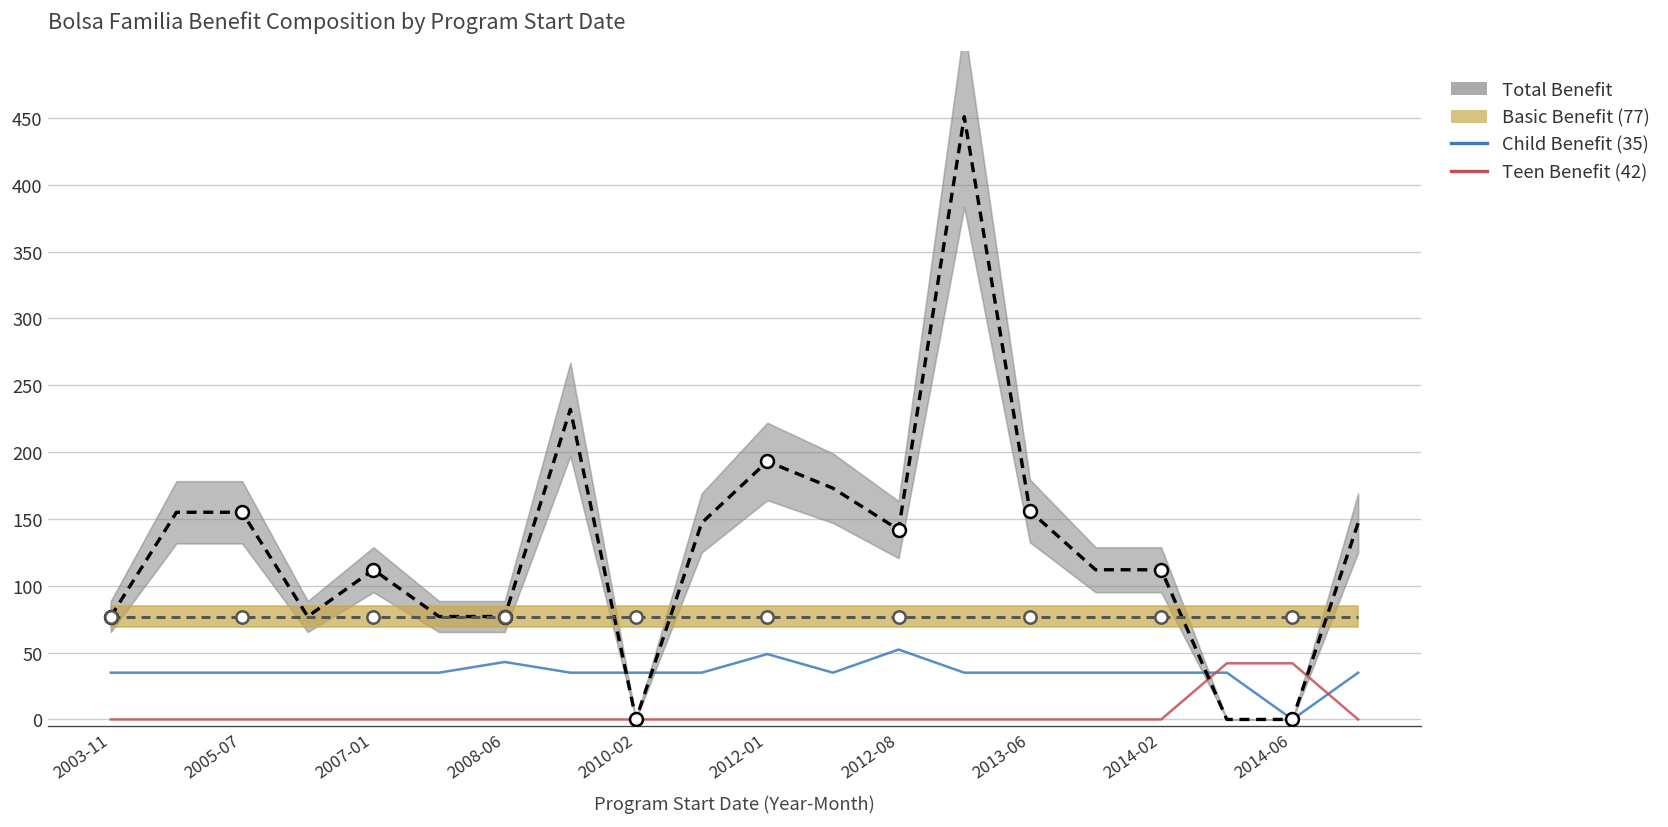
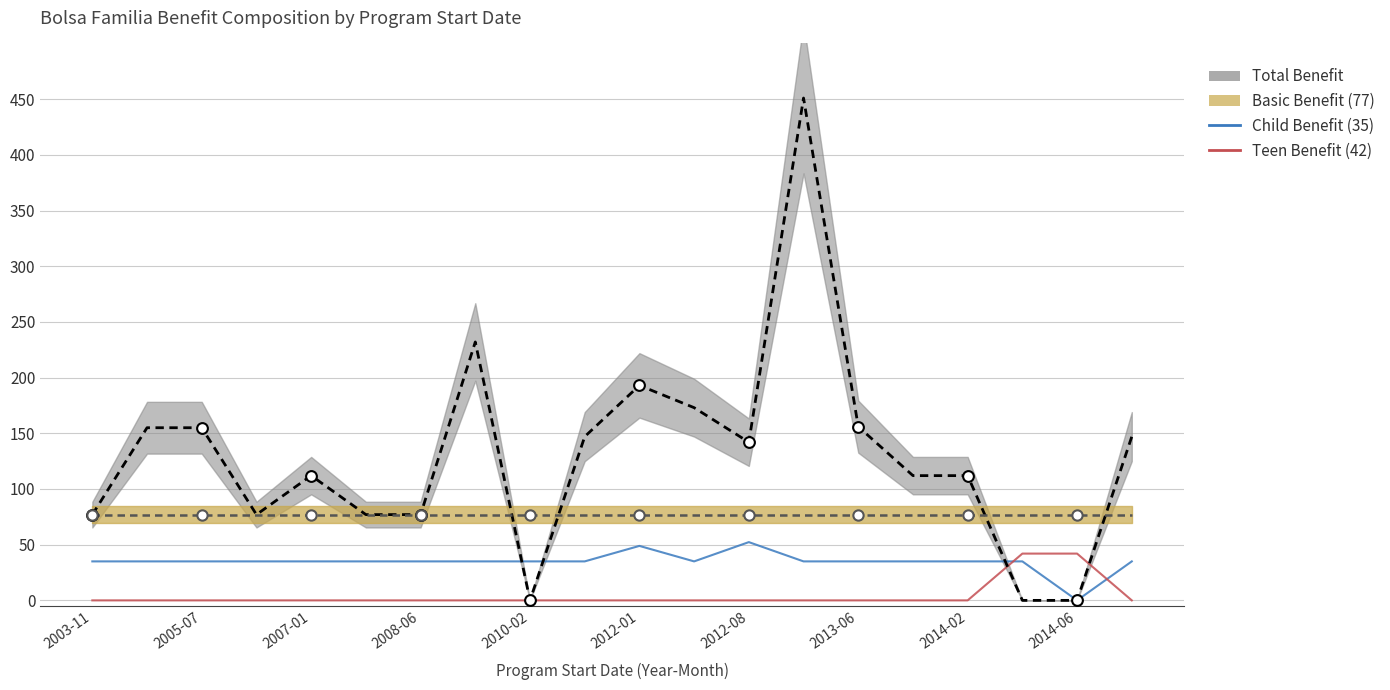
  {
    "Child Benefit (35)": {
      "2003-11": 35,
      "2005-07": 35,
      "2007-01": 35,
-     "2008-06": 43,
+     "2008-06": 35,
      "2010-02": 35,
      "2012-01": 49,
      "2012-08": 52,
      "2013-06": 35,
      "2014-02": 35
    },
    "Teen Benefit (42)": {
      "2003-11": 0,
      "2005-07": 0,
      "2007-01": 0,
      "2008-06": 0,
      "2012-01": 0,
      "2012-08": 0,
      "2013-06": 0,
      "2014-02": 0,
      "2014-06": 42
    }
  }
